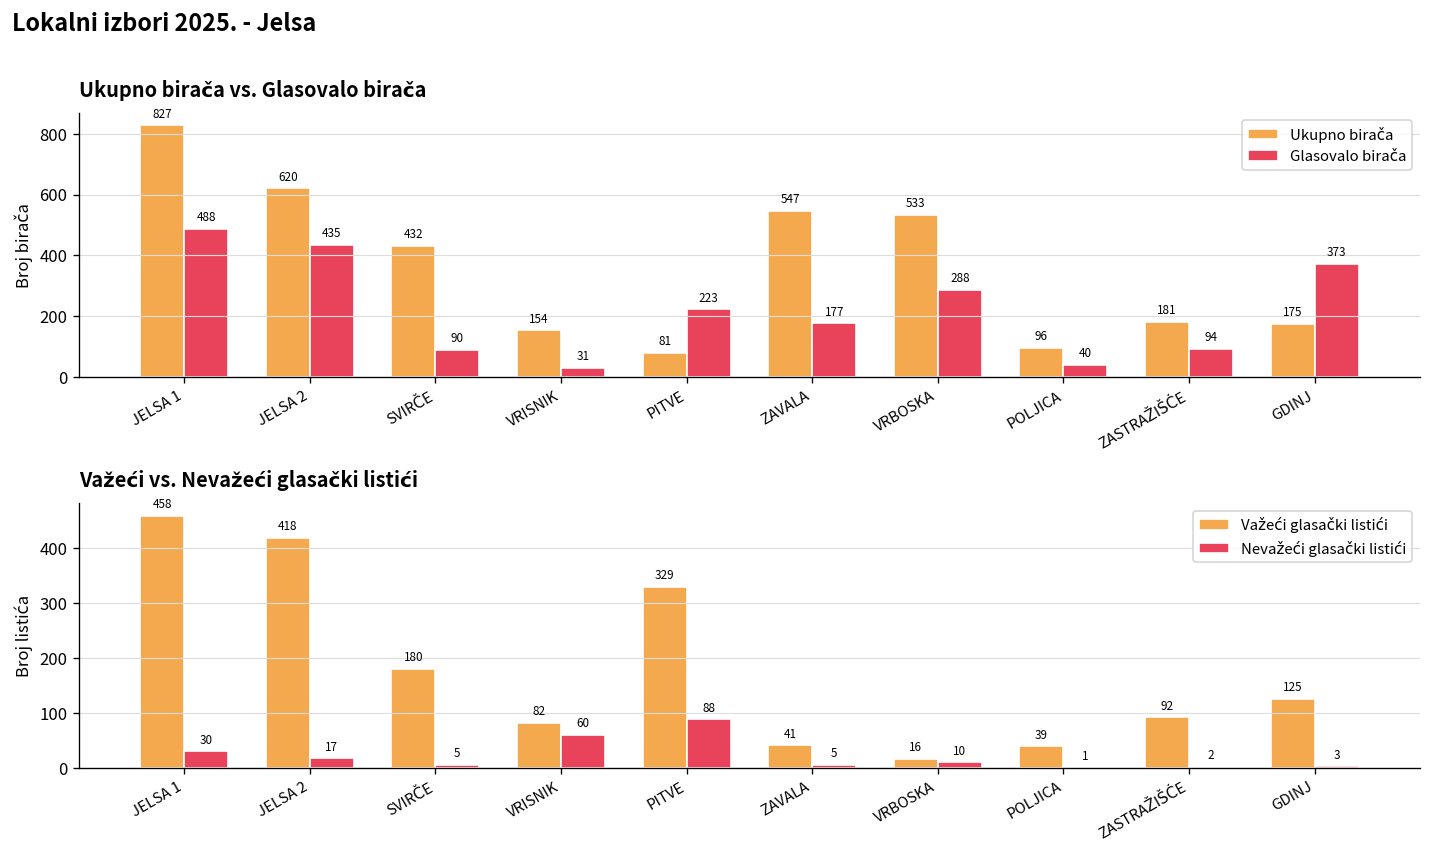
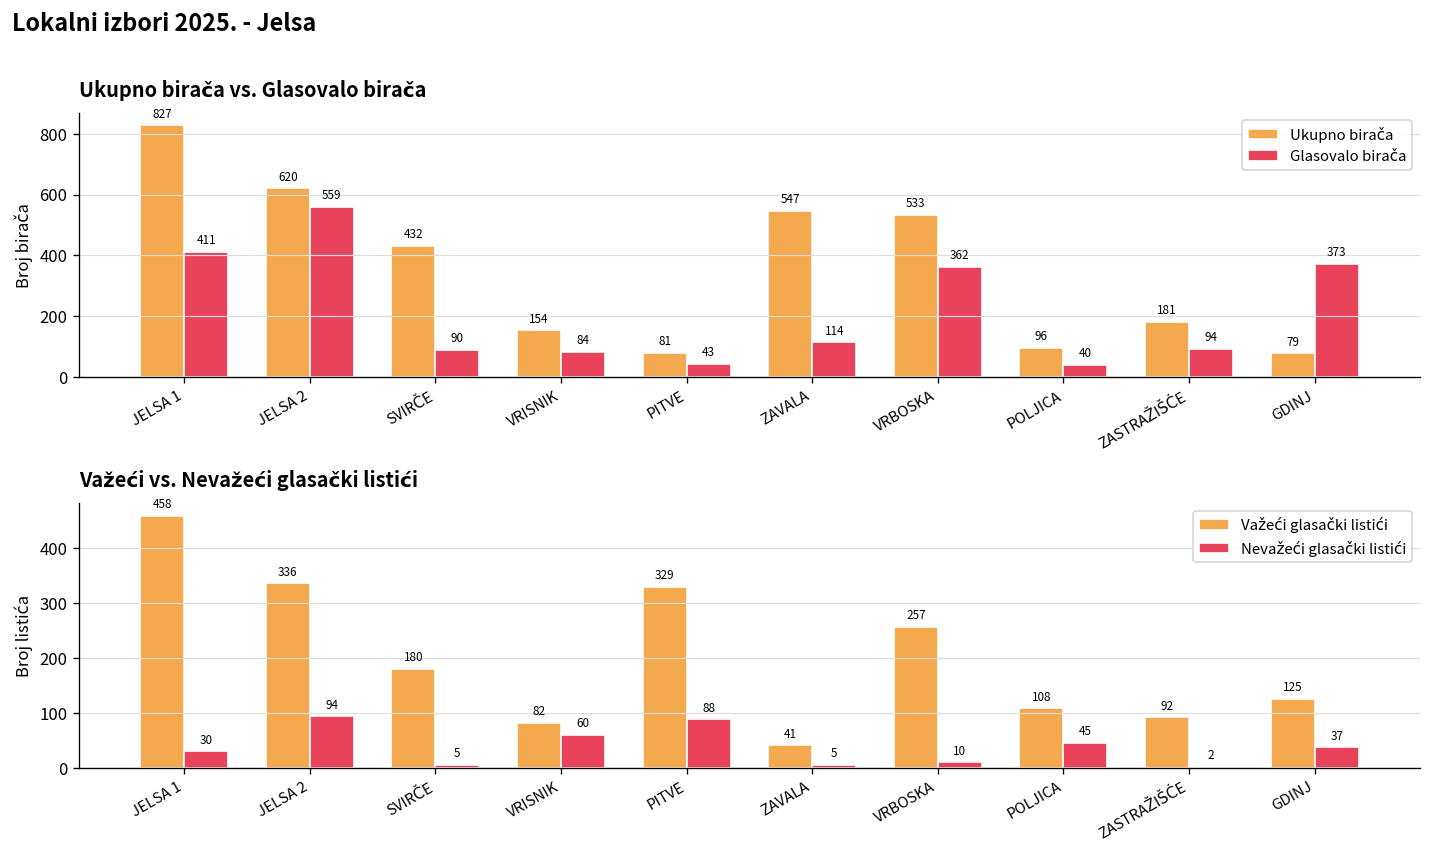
  {
    "Ukupno birača vs. Glasovalo birača": {
      "Ukupno birača": {
        "JELSA 1": 827,
        "JELSA 2": 620,
        "SVIRČE": 432,
        "VRISNIK": 154,
        "PITVE": 81,
        "ZAVALA": 547,
        "VRBOSKA": 533,
        "POLJICA": 96,
        "ZASTRAŽIŠĆE": 181,
-       "GDINJ": 175
+       "GDINJ": 79
      },
      "Glasovalo birača": {
-       "JELSA 1": 488,
-       "JELSA 2": 435,
+       "JELSA 1": 411,
+       "JELSA 2": 559,
        "SVIRČE": 90,
-       "VRISNIK": 31,
-       "PITVE": 223,
-       "ZAVALA": 177,
-       "VRBOSKA": 288,
+       "VRISNIK": 84,
+       "PITVE": 43,
+       "ZAVALA": 114,
+       "VRBOSKA": 362,
        "POLJICA": 40,
        "ZASTRAŽIŠĆE": 94,
        "GDINJ": 373
      }
    },
    "Važeći vs. Nevažeći glasački listići": {
      "Važeći glasački listići": {
        "JELSA 1": 458,
-       "JELSA 2": 418,
+       "JELSA 2": 336,
        "SVIRČE": 180,
        "VRISNIK": 82,
        "PITVE": 329,
        "ZAVALA": 41,
-       "VRBOSKA": 16,
-       "POLJICA": 39,
+       "VRBOSKA": 257,
+       "POLJICA": 108,
        "ZASTRAŽIŠĆE": 92,
        "GDINJ": 125
      },
      "Nevažeći glasački listići": {
        "JELSA 1": 30,
-       "JELSA 2": 17,
+       "JELSA 2": 94,
        "SVIRČE": 5,
        "VRISNIK": 60,
        "PITVE": 88,
        "ZAVALA": 5,
        "VRBOSKA": 10,
-       "POLJICA": 1,
+       "POLJICA": 45,
        "ZASTRAŽIŠĆE": 2,
-       "GDINJ": 3
+       "GDINJ": 37
      }
    }
  }
